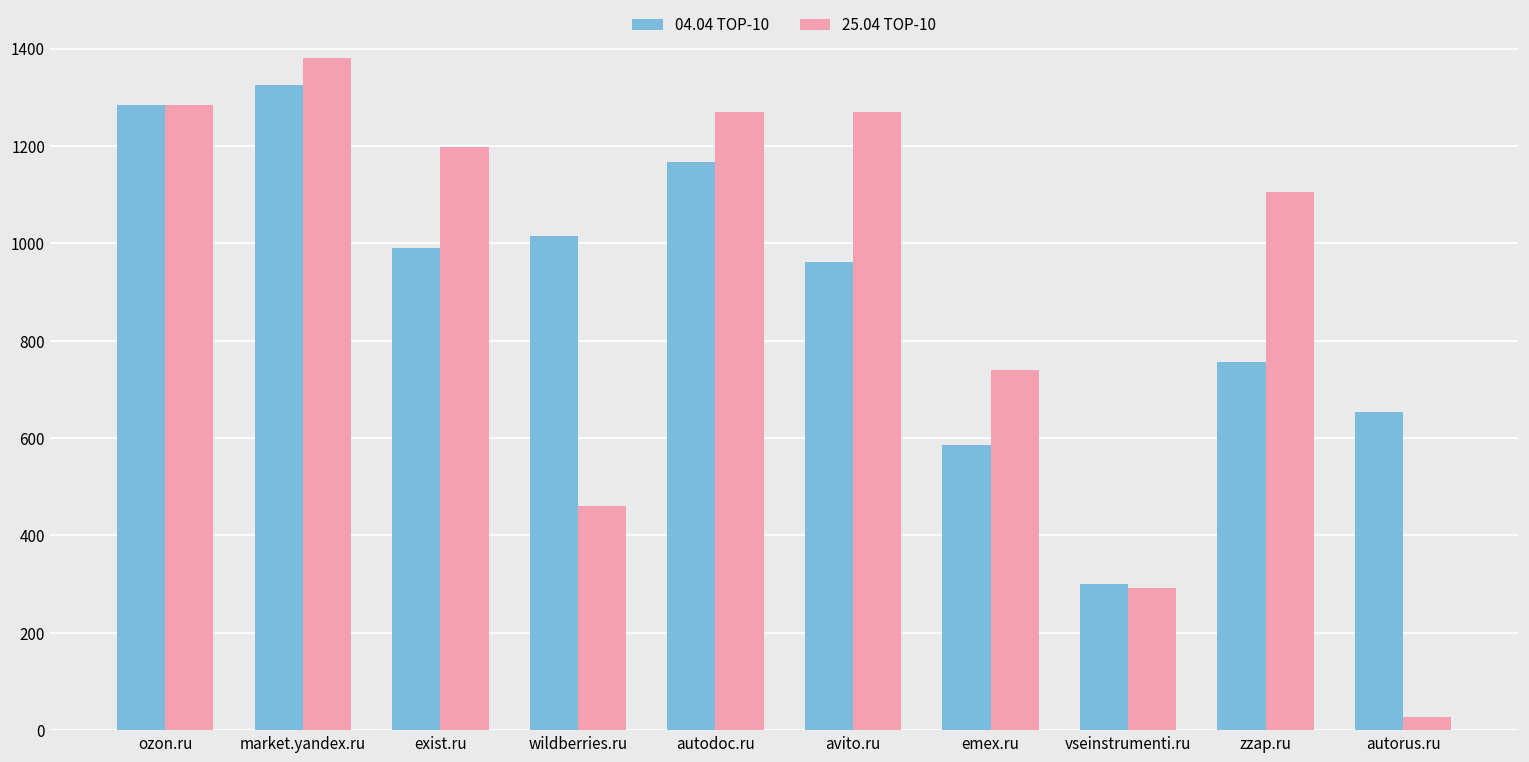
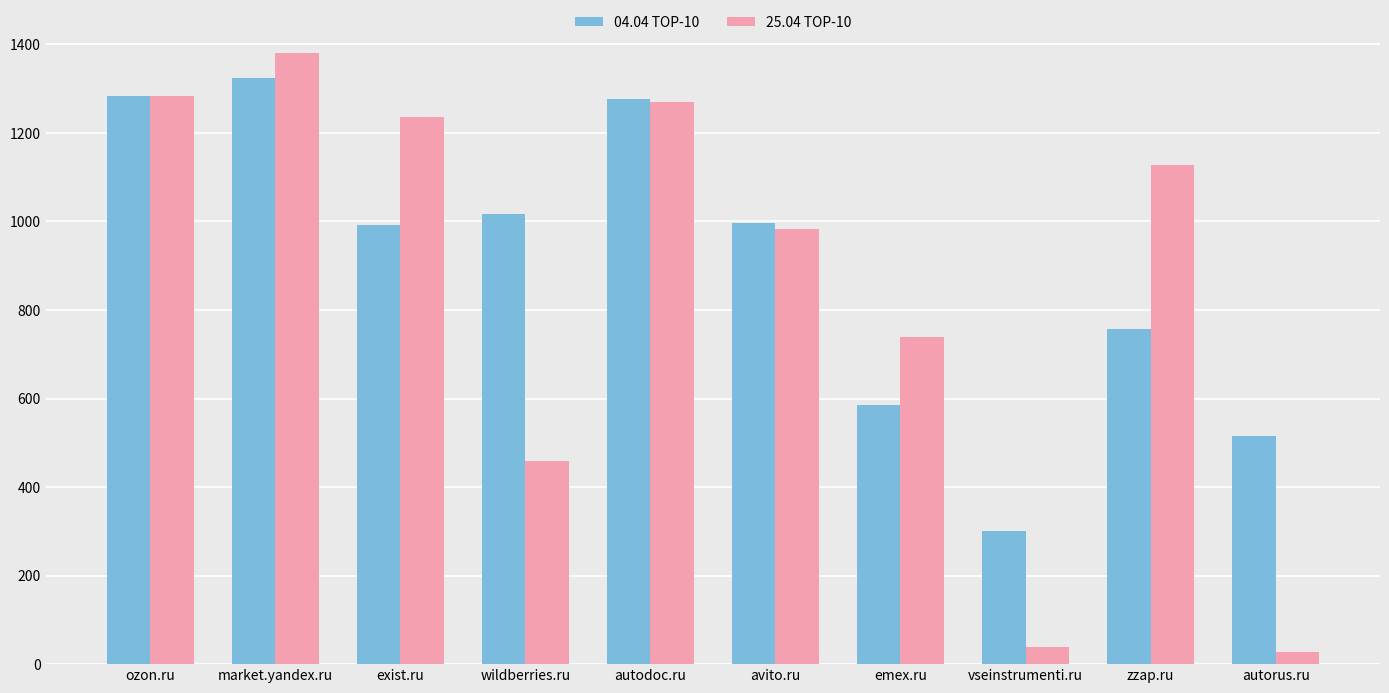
  {
    "04.04 TOP-10": {
      "ozon.ru": 1280,
      "market.yandex.ru": 1330,
      "exist.ru": 990,
      "wildberries.ru": 1020,
-     "autodoc.ru": 1170,
-     "avito.ru": 960,
+     "autodoc.ru": 1280,
+     "avito.ru": 1000,
      "emex.ru": 590,
      "vseinstrumenti.ru": 300,
      "zzap.ru": 760,
-     "autorus.ru": 650
+     "autorus.ru": 520
    },
    "25.04 TOP-10": {
      "ozon.ru": 1280,
      "market.yandex.ru": 1380,
-     "exist.ru": 1200,
+     "exist.ru": 1240,
      "wildberries.ru": 460,
      "autodoc.ru": 1270,
-     "avito.ru": 1270,
+     "avito.ru": 980,
      "emex.ru": 740,
-     "vseinstrumenti.ru": 290,
-     "zzap.ru": 1110,
+     "vseinstrumenti.ru": 40,
+     "zzap.ru": 1130,
      "autorus.ru": 30
    }
  }
